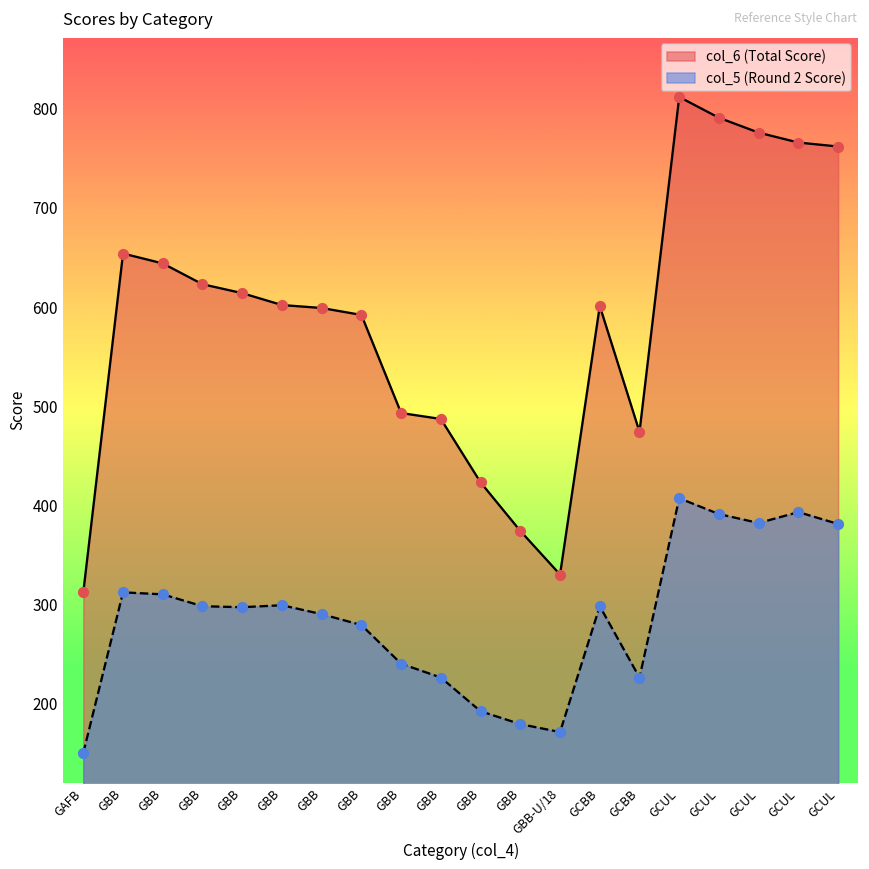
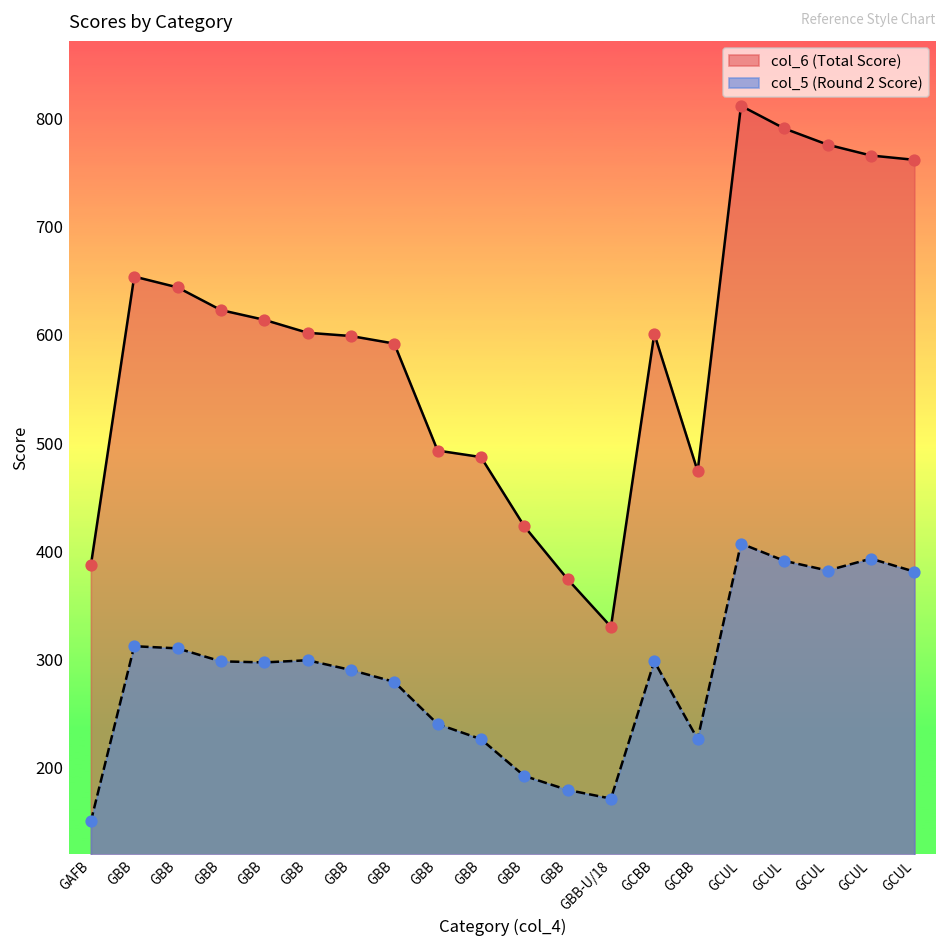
  {
    "col_6 (Total Score)": {
-     "GAFB": 310,
+     "GAFB": 390,
      "GBB-U/18": 330
    },
    "col_5 (Round 2 Score)": {
      "GAFB": 150,
      "GBB-U/18": 170
    }
  }
